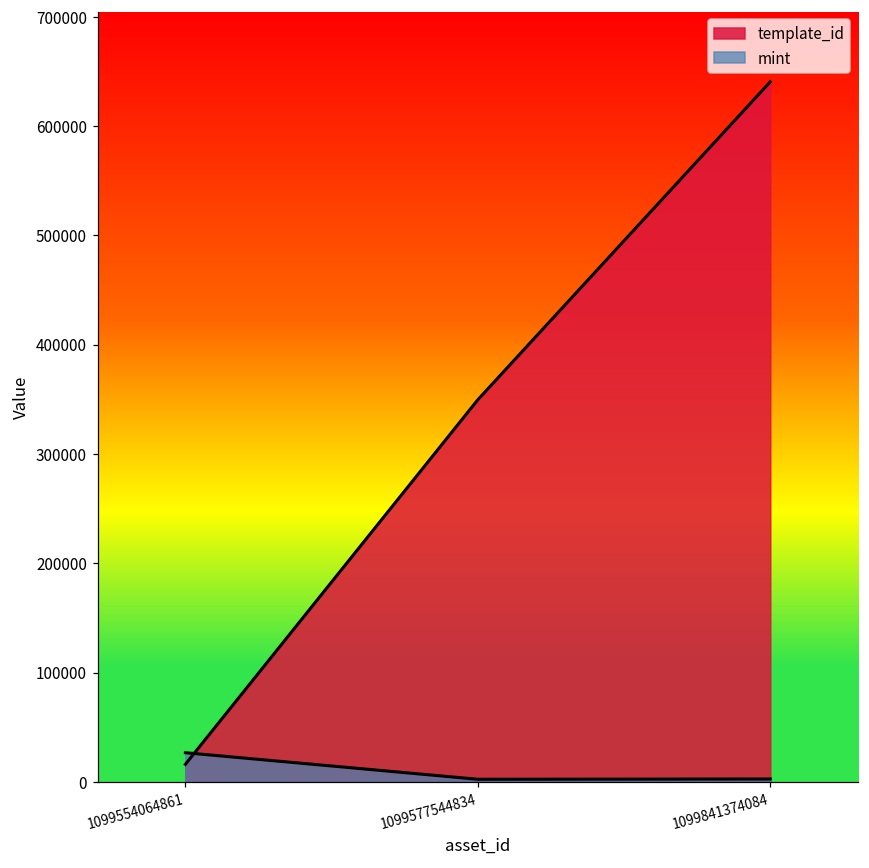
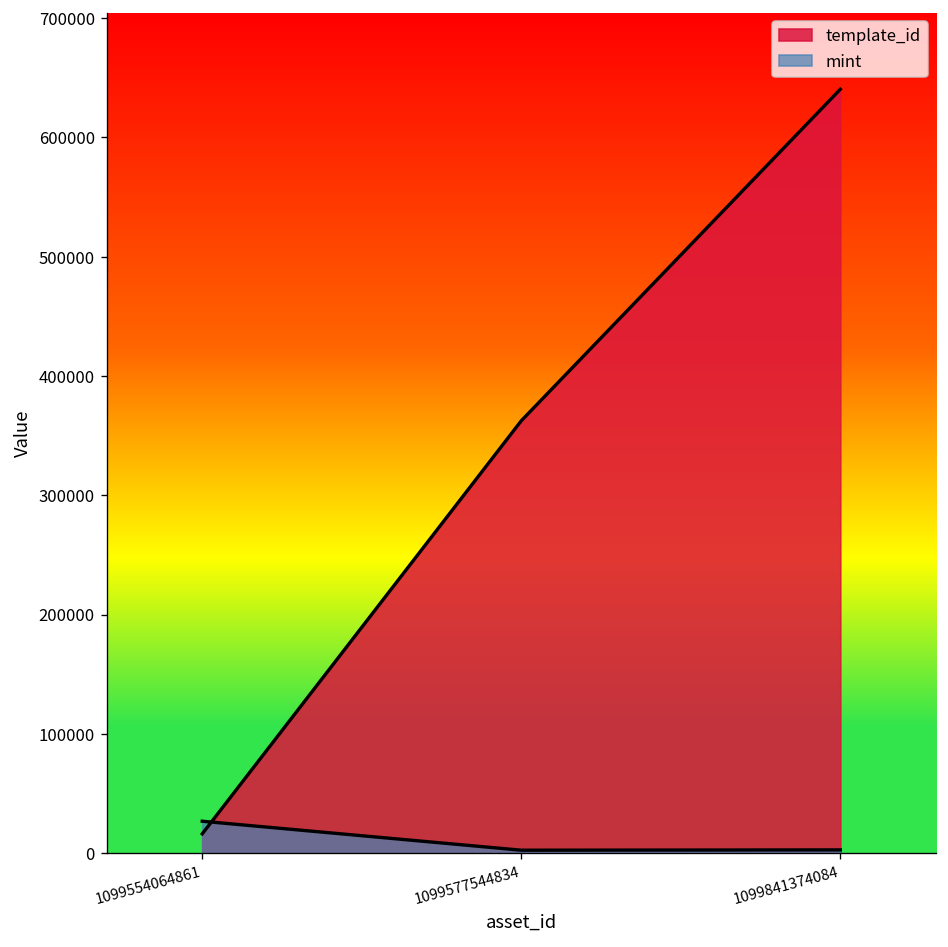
  {
    "template_id": {
      "1099554064861": 20000,
-     "1099577544834": 350000,
+     "1099577544834": 360000,
      "1099841374084": 640000
    },
    "mint": {
      "1099554064861": 30000,
      "1099577544834": 0,
      "1099841374084": 0
    }
  }
